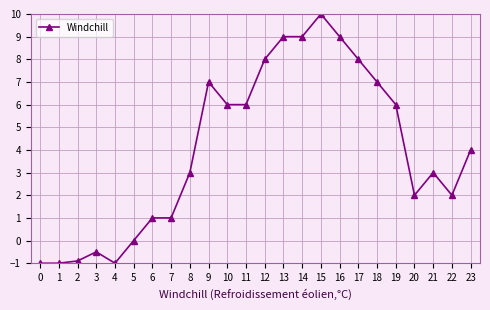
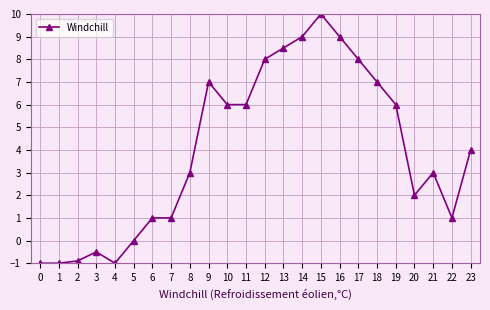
  {
    "0": -1.0,
    "1": -1.0,
    "2": -0.9,
    "3": -0.5,
    "4": -1.0,
    "5": 0.0,
    "6": 1.0,
    "7": 1.0,
    "8": 3.0,
    "9": 7.0,
    "10": 6.0,
    "11": 6.0,
    "12": 8.0,
-   "13": 9.0,
+   "13": 8.5,
    "14": 9.0,
    "15": 10.0,
    "16": 9.0,
    "17": 8.0,
    "18": 7.0,
    "19": 6.0,
    "20": 2.0,
    "21": 3.0,
-   "22": 2,
+   "22": 1,
    "23": 4.0
  }
